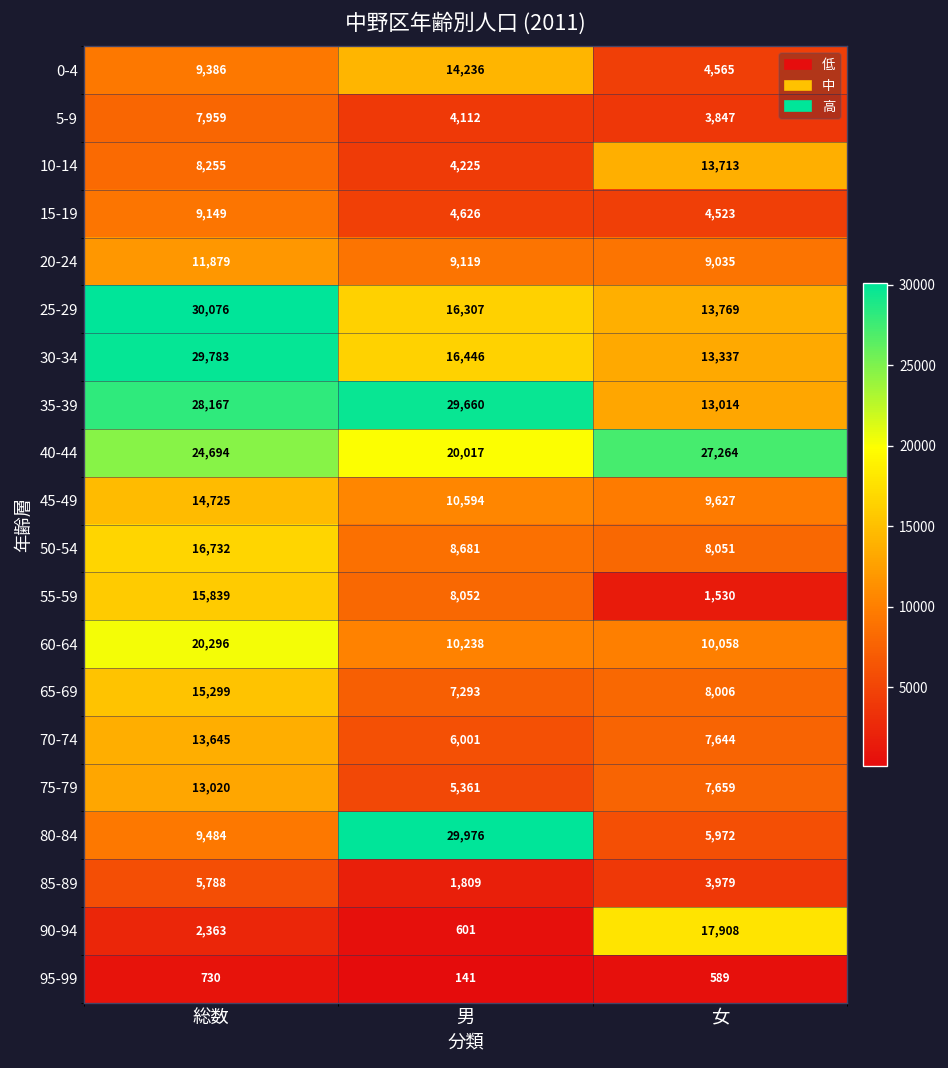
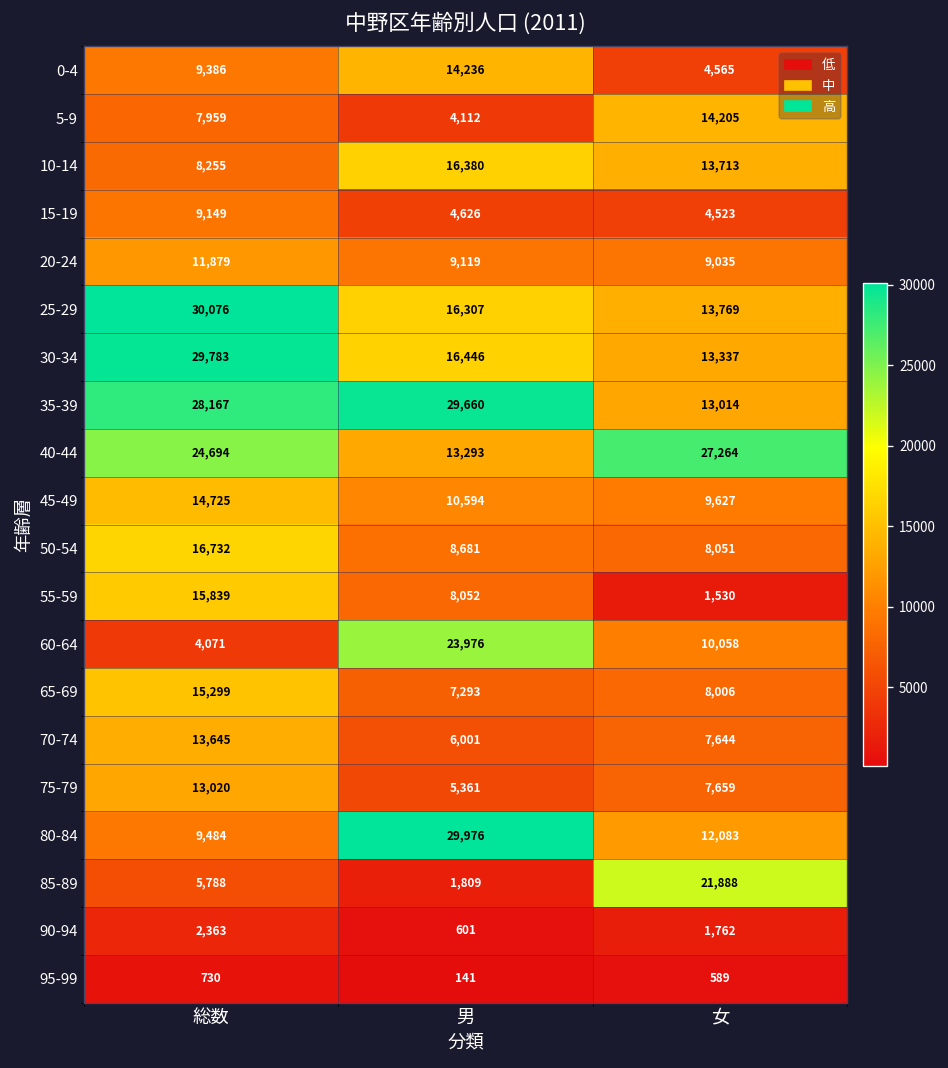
  {
    "0-4": {
      "総数": "9,386",
      "男": "14,236",
      "女": "4,565"
    },
    "5-9": {
      "総数": "7,959",
      "男": "4,112",
-     "女": "3,847"
+     "女": "14,205"
    },
    "10-14": {
      "総数": "8,255",
-     "男": "4,225",
+     "男": "16,380",
      "女": "13,713"
    },
    "15-19": {
      "総数": "9,149",
      "男": "4,626",
      "女": "4,523"
    },
    "20-24": {
      "総数": "11,879",
      "男": "9,119",
      "女": "9,035"
    },
    "25-29": {
      "総数": "30,076",
      "男": "16,307",
      "女": "13,769"
    },
    "30-34": {
      "総数": "29,783",
      "男": "16,446",
      "女": "13,337"
    },
    "35-39": {
      "総数": "28,167",
      "男": "29,660",
      "女": "13,014"
    },
    "40-44": {
      "総数": "24,694",
-     "男": "20,017",
+     "男": "13,293",
      "女": "27,264"
    },
    "45-49": {
      "総数": "14,725",
      "男": "10,594",
      "女": "9,627"
    },
    "50-54": {
      "総数": "16,732",
      "男": "8,681",
      "女": "8,051"
    },
    "55-59": {
      "総数": "15,839",
      "男": "8,052",
      "女": "1,530"
    },
    "60-64": {
-     "総数": "20,296",
-     "男": "10,238",
+     "総数": "4,071",
+     "男": "23,976",
      "女": "10,058"
    },
    "65-69": {
      "総数": "15,299",
      "男": "7,293",
      "女": "8,006"
    },
    "70-74": {
      "総数": "13,645",
      "男": "6,001",
      "女": "7,644"
    },
    "75-79": {
      "総数": "13,020",
      "男": "5,361",
      "女": "7,659"
    },
    "80-84": {
      "総数": "9,484",
      "男": "29,976",
-     "女": "5,972"
+     "女": "12,083"
    },
    "85-89": {
      "総数": "5,788",
      "男": "1,809",
-     "女": "3,979"
+     "女": "21,888"
    },
    "90-94": {
      "総数": "2,363",
      "男": "601",
-     "女": "17,908"
+     "女": "1,762"
    },
    "95-99": {
      "総数": "730",
      "男": "141",
      "女": "589"
    }
  }
